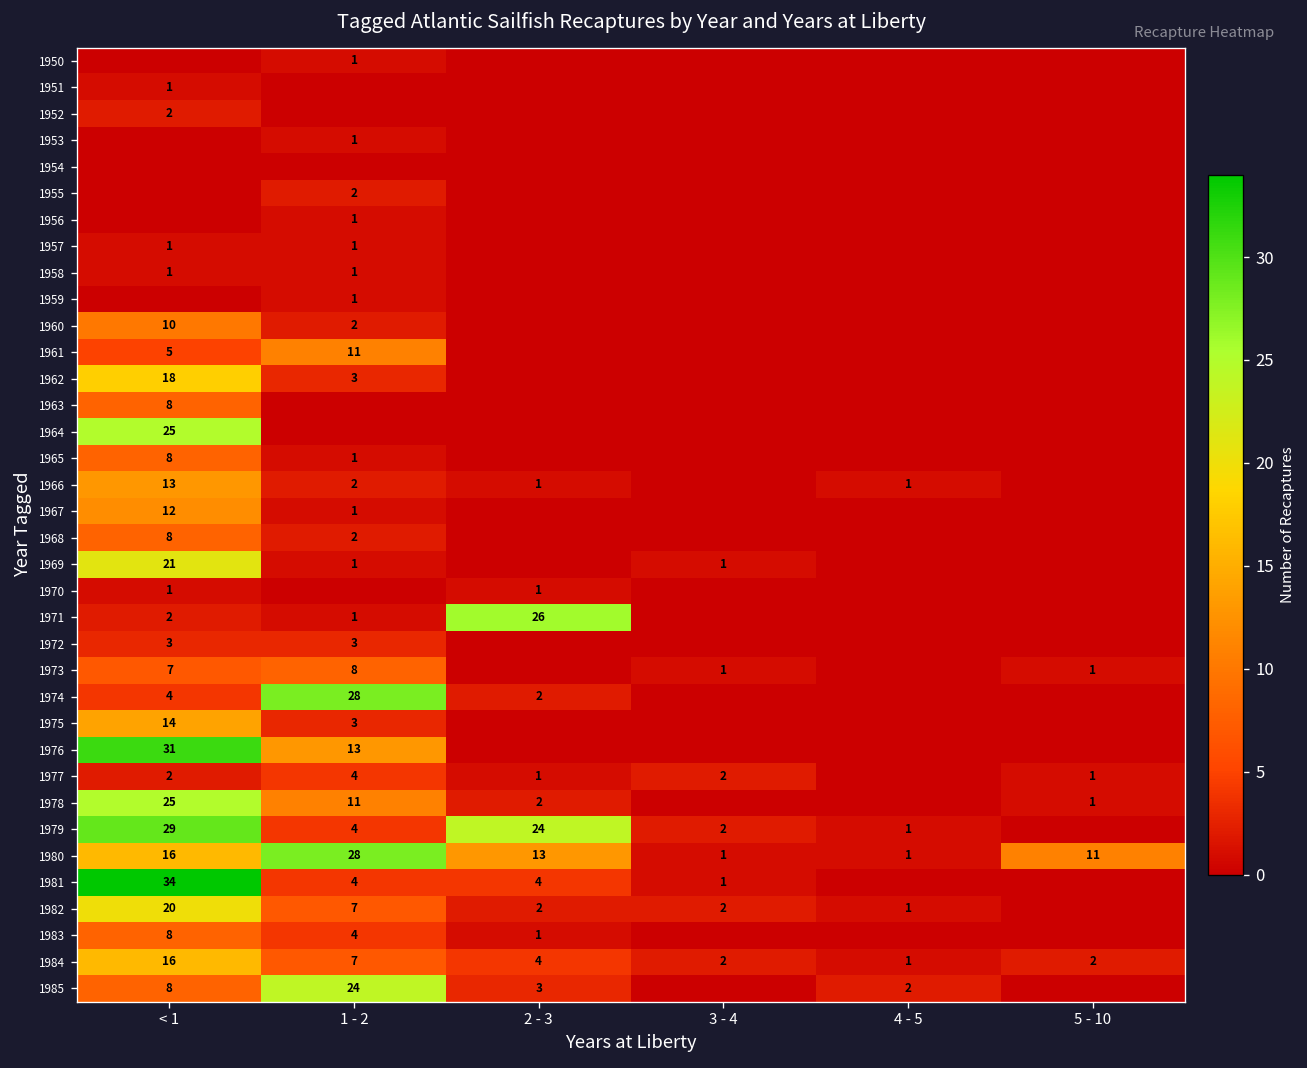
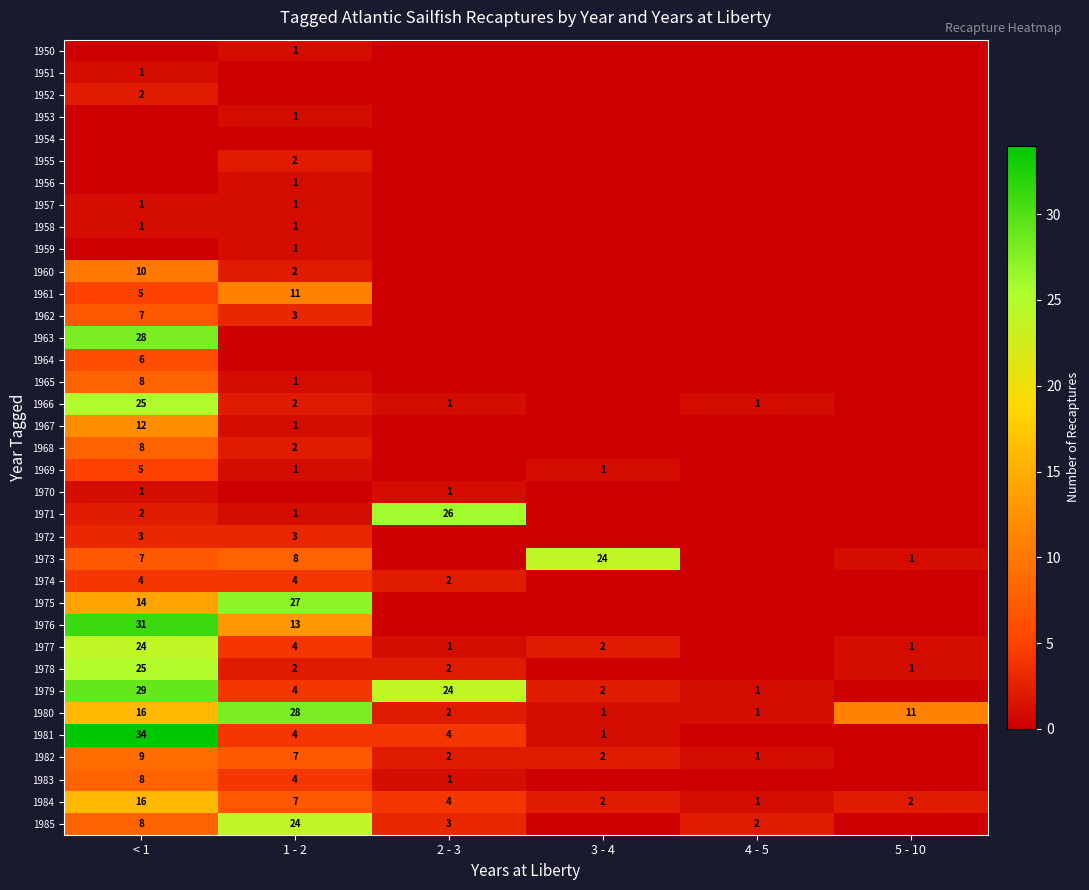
  {
    "1950": {
      "1 - 2": 1
    },
    "1951": {
      "< 1": 1
    },
    "1952": {
      "< 1": 2
    },
    "1953": {
      "1 - 2": 1
    },
    "1955": {
      "1 - 2": 2
    },
    "1956": {
      "1 - 2": 1
    },
    "1957": {
      "< 1": 1,
      "1 - 2": 1
    },
    "1958": {
      "< 1": 1,
      "1 - 2": 1
    },
    "1959": {
      "1 - 2": 1
    },
    "1960": {
      "< 1": 10,
      "1 - 2": 2
    },
    "1961": {
      "< 1": 5,
      "1 - 2": 11
    },
    "1962": {
-     "< 1": 18,
+     "< 1": 7,
      "1 - 2": 3
    },
    "1963": {
-     "< 1": 8
+     "< 1": 28
    },
    "1964": {
-     "< 1": 25
+     "< 1": 6
    },
    "1965": {
      "< 1": 8,
      "1 - 2": 1
    },
    "1966": {
-     "< 1": 13,
+     "< 1": 25,
      "1 - 2": 2,
      "2 - 3": 1,
      "4 - 5": 1
    },
    "1967": {
      "< 1": 12,
      "1 - 2": 1
    },
    "1968": {
      "< 1": 8,
      "1 - 2": 2
    },
    "1969": {
-     "< 1": 21,
+     "< 1": 5,
      "1 - 2": 1,
      "3 - 4": 1
    },
    "1970": {
      "< 1": 1,
      "2 - 3": 1
    },
    "1971": {
      "< 1": 2,
      "1 - 2": 1,
      "2 - 3": 26
    },
    "1972": {
      "< 1": 3,
      "1 - 2": 3
    },
    "1973": {
      "< 1": 7,
      "1 - 2": 8,
-     "3 - 4": 1,
+     "3 - 4": 24,
      "5 - 10": 1
    },
    "1974": {
      "< 1": 4,
-     "1 - 2": 28,
+     "1 - 2": 4,
      "2 - 3": 2
    },
    "1975": {
      "< 1": 14,
-     "1 - 2": 3
+     "1 - 2": 27
    },
    "1976": {
      "< 1": 31,
      "1 - 2": 13
    },
    "1977": {
-     "< 1": 2,
+     "< 1": 24,
      "1 - 2": 4,
      "2 - 3": 1,
      "3 - 4": 2,
      "5 - 10": 1
    },
    "1978": {
      "< 1": 25,
-     "1 - 2": 11,
+     "1 - 2": 2,
      "2 - 3": 2,
      "5 - 10": 1
    },
    "1979": {
      "< 1": 29,
      "1 - 2": 4,
      "2 - 3": 24,
      "3 - 4": 2,
      "4 - 5": 1
    },
    "1980": {
      "< 1": 16,
      "1 - 2": 28,
-     "2 - 3": 13,
+     "2 - 3": 2,
      "3 - 4": 1,
      "4 - 5": 1,
      "5 - 10": 11
    },
    "1981": {
      "< 1": 34,
      "1 - 2": 4,
      "2 - 3": 4,
      "3 - 4": 1
    },
    "1982": {
-     "< 1": 20,
+     "< 1": 9,
      "1 - 2": 7,
      "2 - 3": 2,
      "3 - 4": 2,
      "4 - 5": 1
    },
    "1983": {
      "< 1": 8,
      "1 - 2": 4,
      "2 - 3": 1
    },
    "1984": {
      "< 1": 16,
      "1 - 2": 7,
      "2 - 3": 4,
      "3 - 4": 2,
      "4 - 5": 1,
      "5 - 10": 2
    },
    "1985": {
      "< 1": 8,
      "1 - 2": 24,
      "2 - 3": 3,
      "4 - 5": 2
    }
  }
